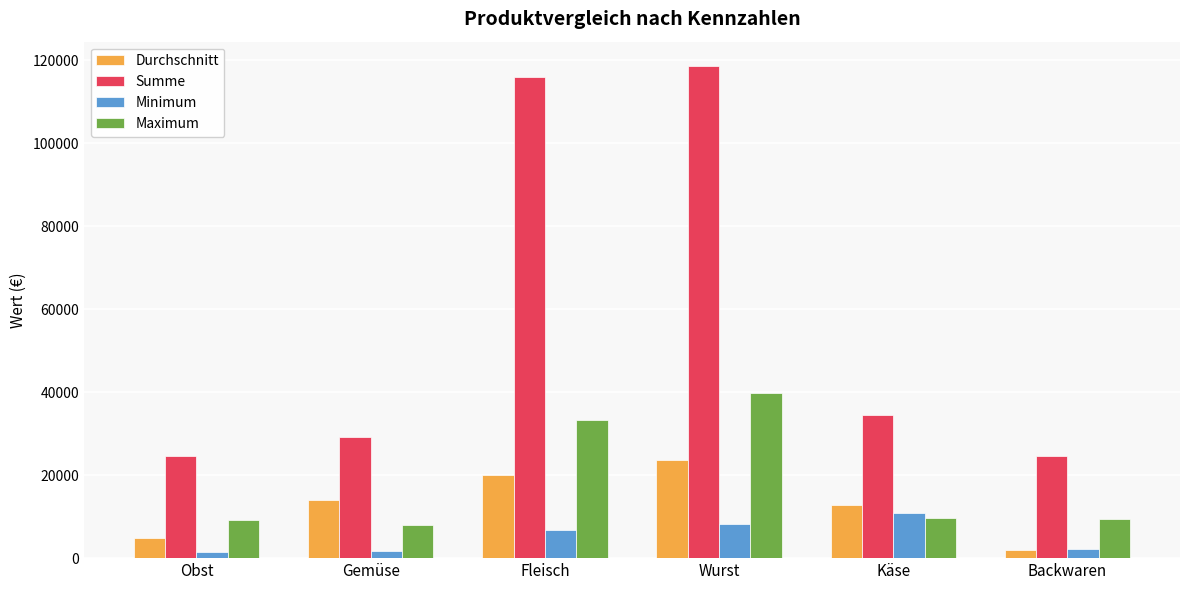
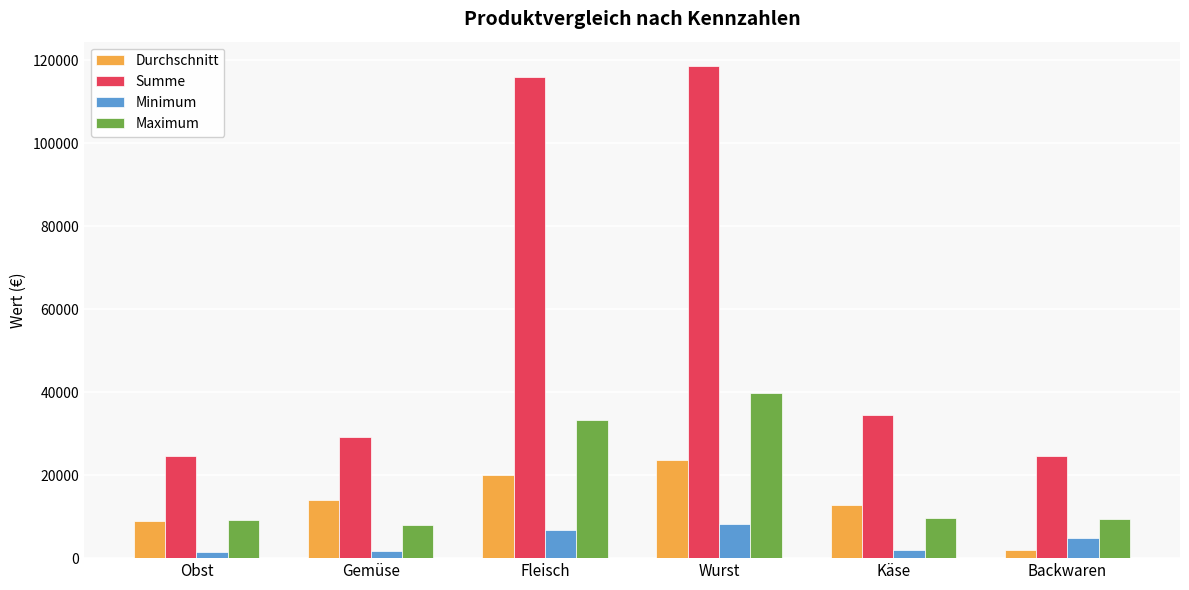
  {
    "Durchschnitt": {
-     "Obst": 5000,
+     "Obst": 9000,
      "Gemüse": 14000,
      "Fleisch": 20000,
      "Wurst": 24000,
      "Käse": 13000,
      "Backwaren": 2000
    },
    "Summe": {
      "Obst": 25000,
      "Gemüse": 29000,
      "Fleisch": 116000,
      "Wurst": 119000,
      "Käse": 34000,
      "Backwaren": 25000
    },
    "Minimum": {
      "Obst": 1000,
      "Gemüse": 2000,
      "Fleisch": 7000,
      "Wurst": 8000,
-     "Käse": 11000,
-     "Backwaren": 2000
+     "Käse": 2000,
+     "Backwaren": 5000
    },
    "Maximum": {
      "Obst": 9000,
      "Gemüse": 8000,
      "Fleisch": 33000,
      "Wurst": 40000,
      "Käse": 10000,
      "Backwaren": 9000
    }
  }
